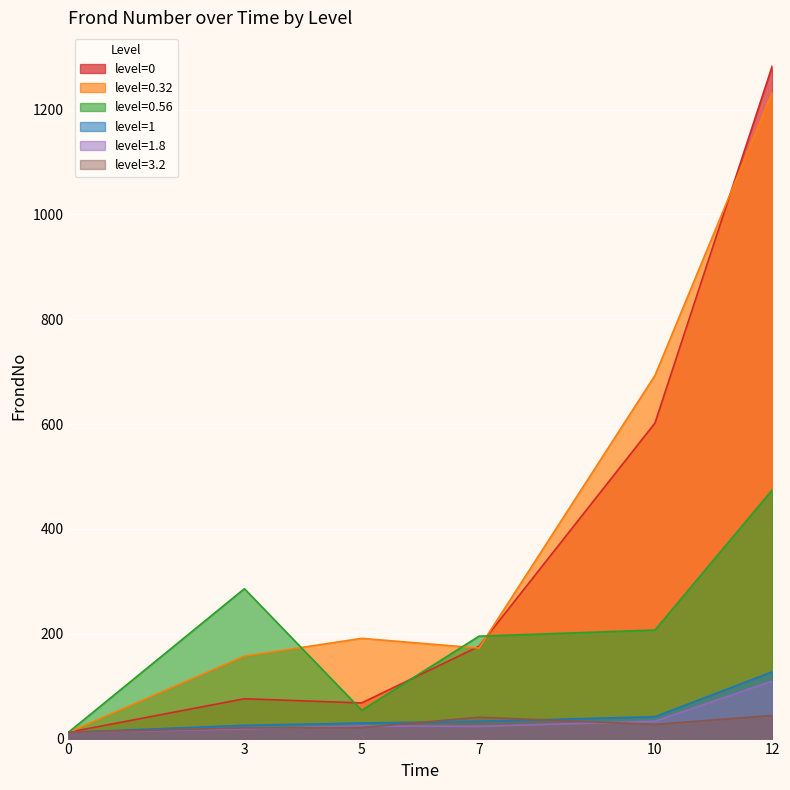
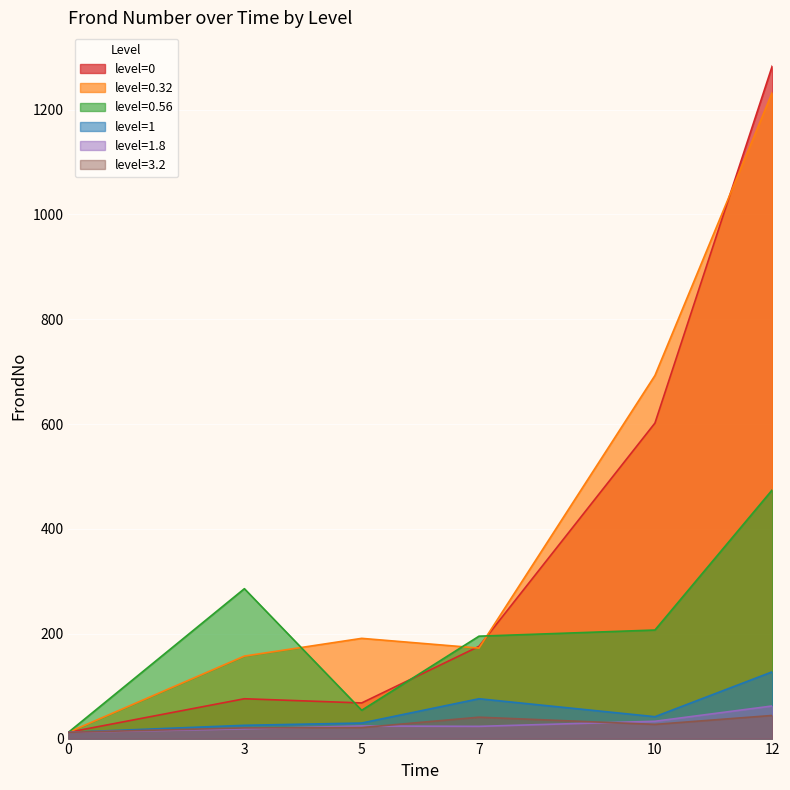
  {
    "level=0": {
      "3": 80,
      "5": 70,
      "10": 600,
      "12": 1280
    },
    "level=0.32": {
      "3": 160,
      "5": 190,
      "10": 690,
      "12": 1230
    },
    "level=0.56": {
      "3": 290,
      "5": 50,
      "7": 200,
      "10": 210,
      "12": 470
    },
    "level=1": {
      "3": 30,
      "5": 30,
-     "7": 30,
+     "7": 80,
      "10": 40,
      "12": 130
    },
    "level=1.8": {
      "7": 20,
      "10": 30,
-     "12": 110
+     "12": 60
    },
    "level=3.2": {
      "7": 40,
      "10": 30,
      "12": 40
    }
  }
